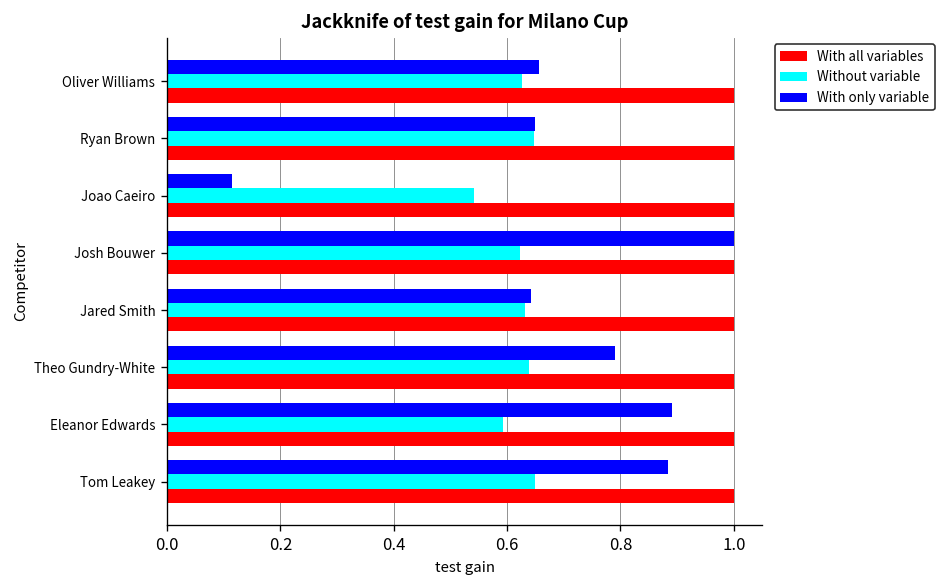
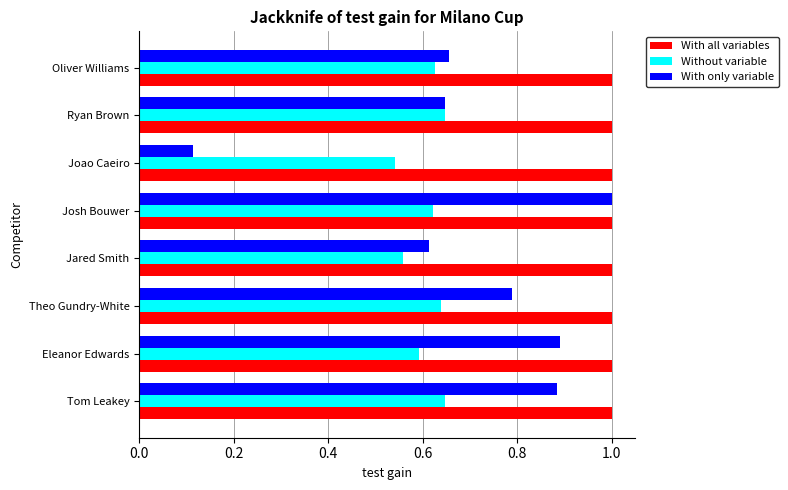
  {
    "With all variables": {
      "Oliver Williams": 1.00,
      "Ryan Brown": 1.00,
      "Joao Caeiro": 1.00,
      "Josh Bouwer": 1.00,
      "Jared Smith": 1.00,
      "Theo Gundry-White": 1.00,
      "Eleanor Edwards": 1.00,
      "Tom Leakey": 1.00
    },
    "Without variable": {
      "Oliver Williams": 0.63,
      "Ryan Brown": 0.65,
      "Joao Caeiro": 0.54,
      "Josh Bouwer": 0.62,
-     "Jared Smith": 0.63,
+     "Jared Smith": 0.56,
      "Theo Gundry-White": 0.64,
      "Eleanor Edwards": 0.59,
      "Tom Leakey": 0.65
    },
    "With only variable": {
      "Oliver Williams": 0.66,
      "Ryan Brown": 0.65,
      "Joao Caeiro": 0.11,
      "Josh Bouwer": 1.00,
-     "Jared Smith": 0.64,
+     "Jared Smith": 0.61,
      "Theo Gundry-White": 0.79,
      "Eleanor Edwards": 0.89,
      "Tom Leakey": 0.88
    }
  }
